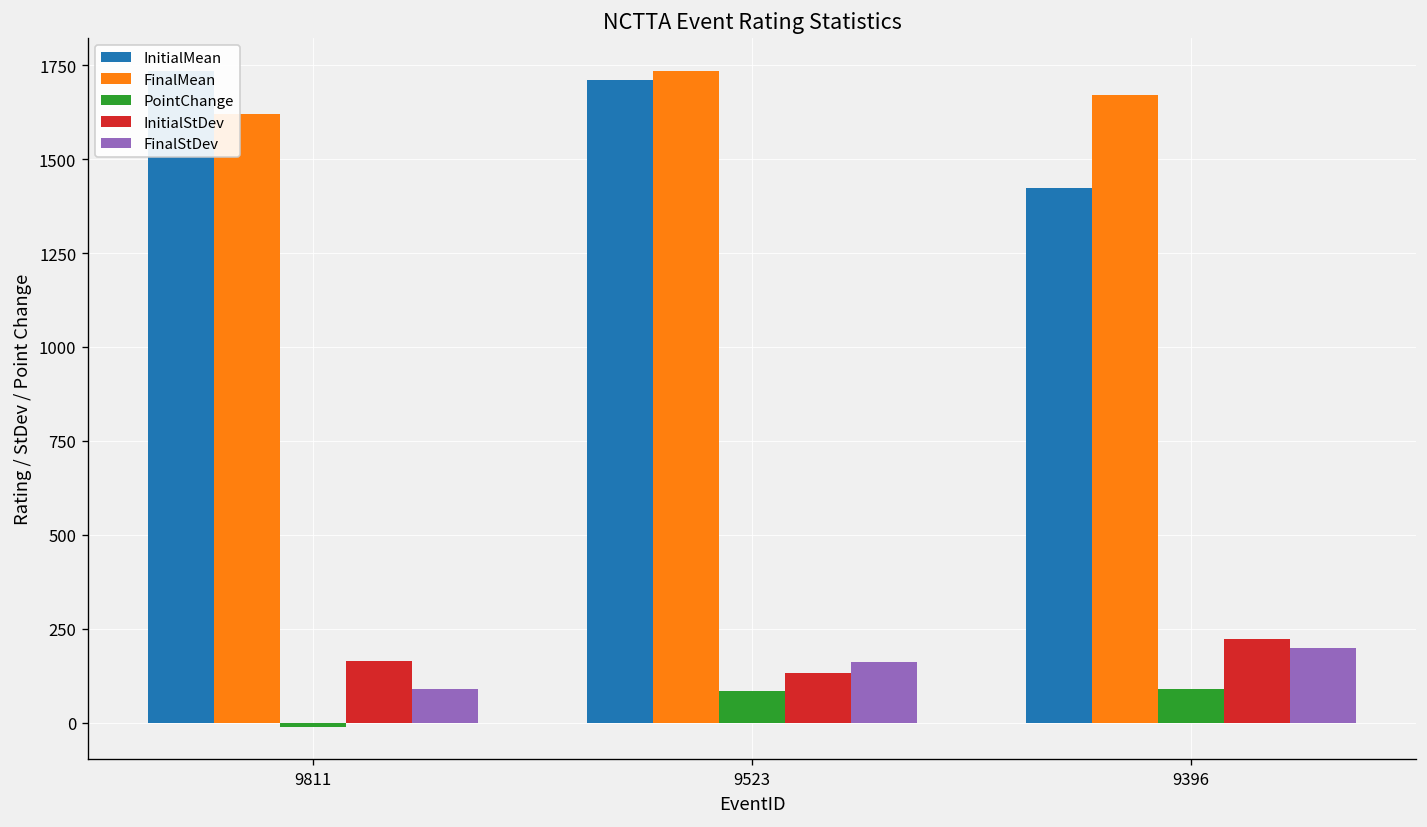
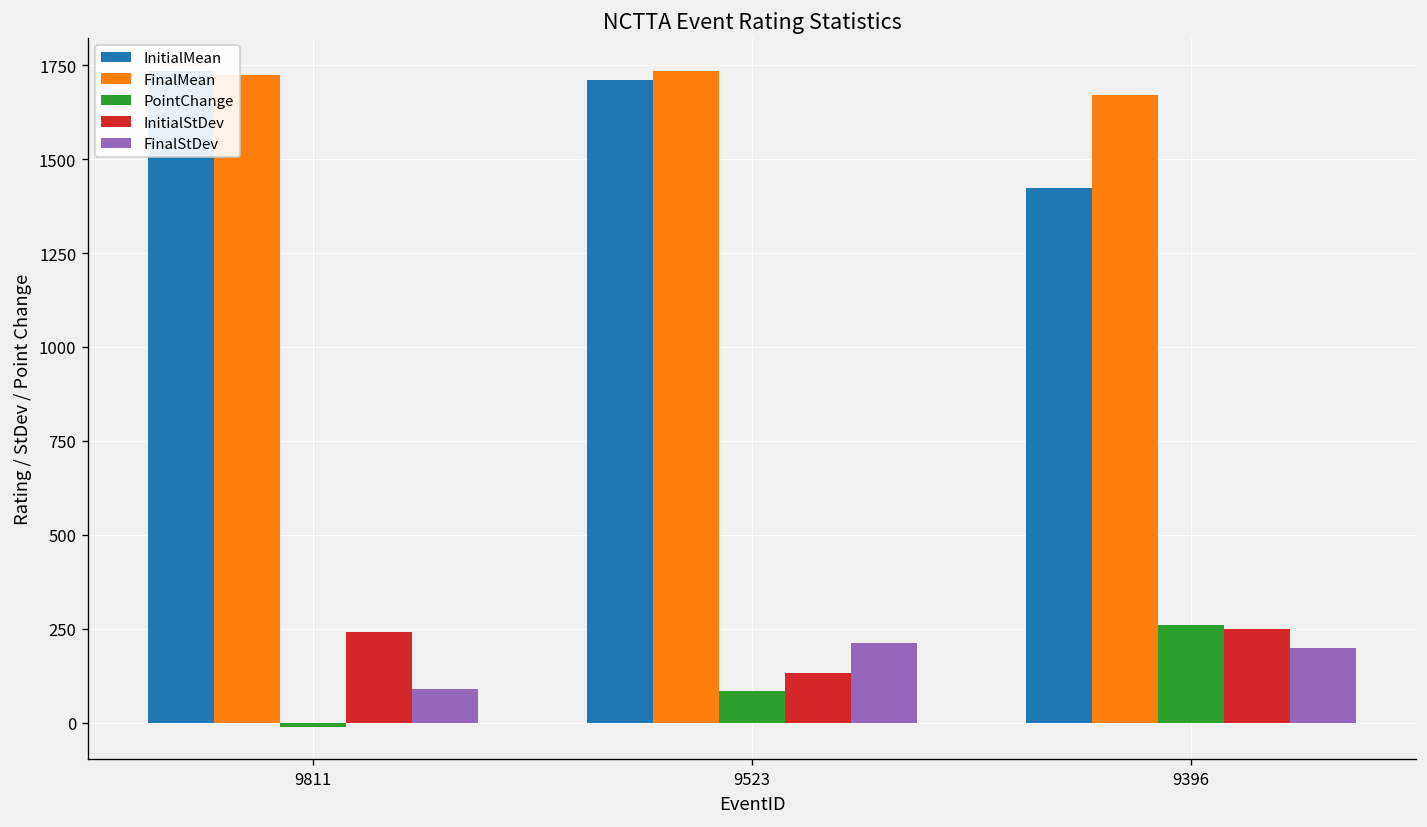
  {
    "InitialMean": {
      "9523": 1710,
      "9396": 1420
    },
    "FinalMean": {
-     "9811": 1620,
+     "9811": 1730,
      "9523": 1740,
      "9396": 1670
    },
    "PointChange": {
      "9811": -10,
      "9523": 90,
-     "9396": 90
+     "9396": 260
    },
    "InitialStDev": {
-     "9811": 160,
+     "9811": 240,
      "9523": 130,
-     "9396": 220
+     "9396": 250
    },
    "FinalStDev": {
      "9811": 90,
-     "9523": 160,
+     "9523": 210,
      "9396": 200
    }
  }
